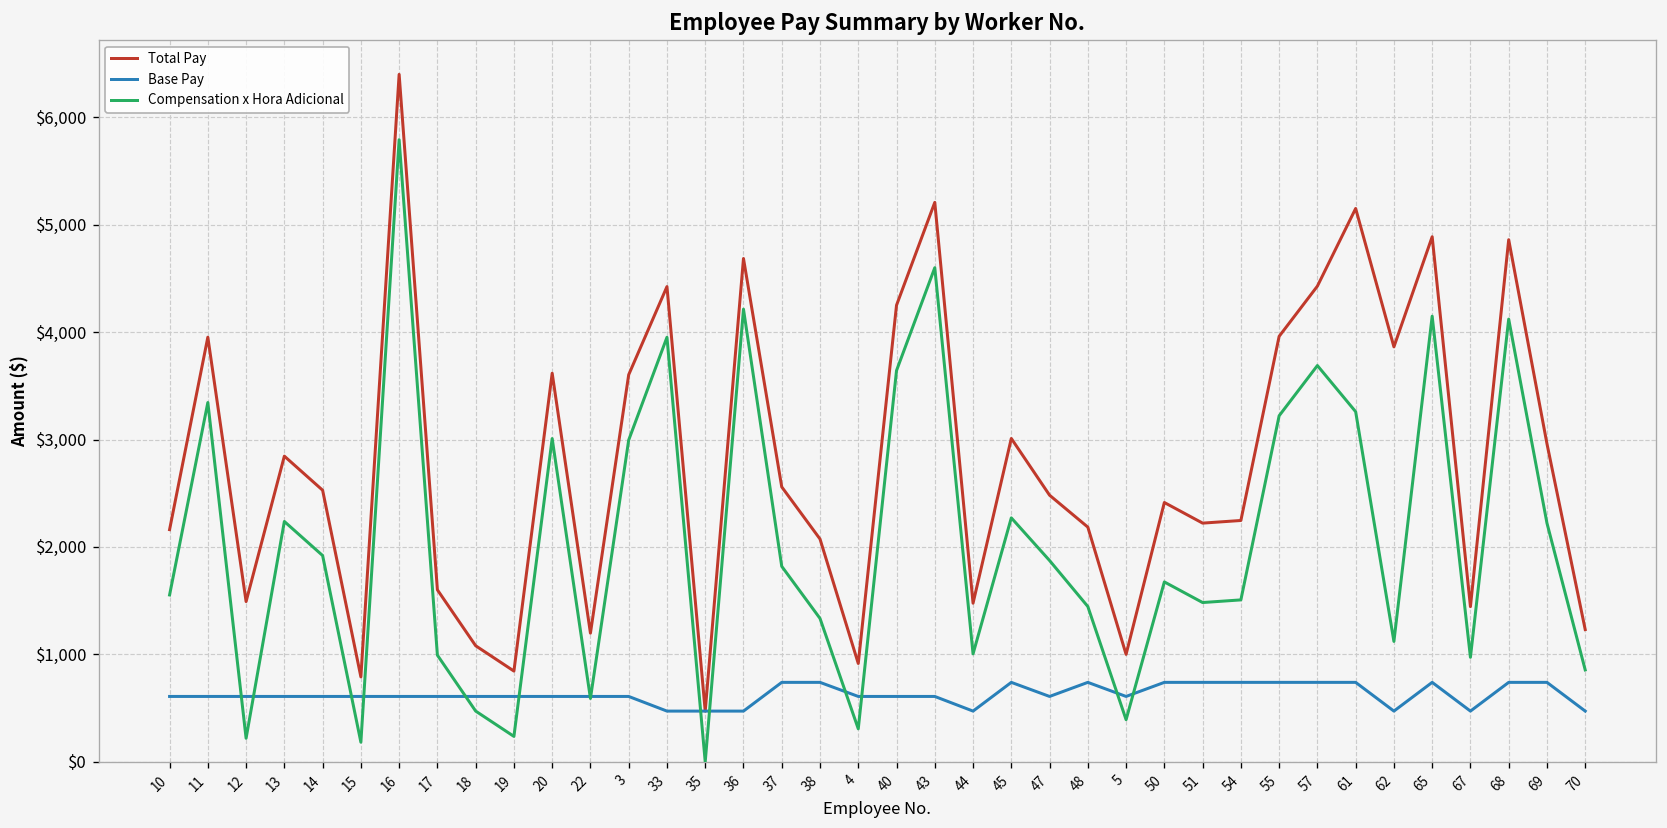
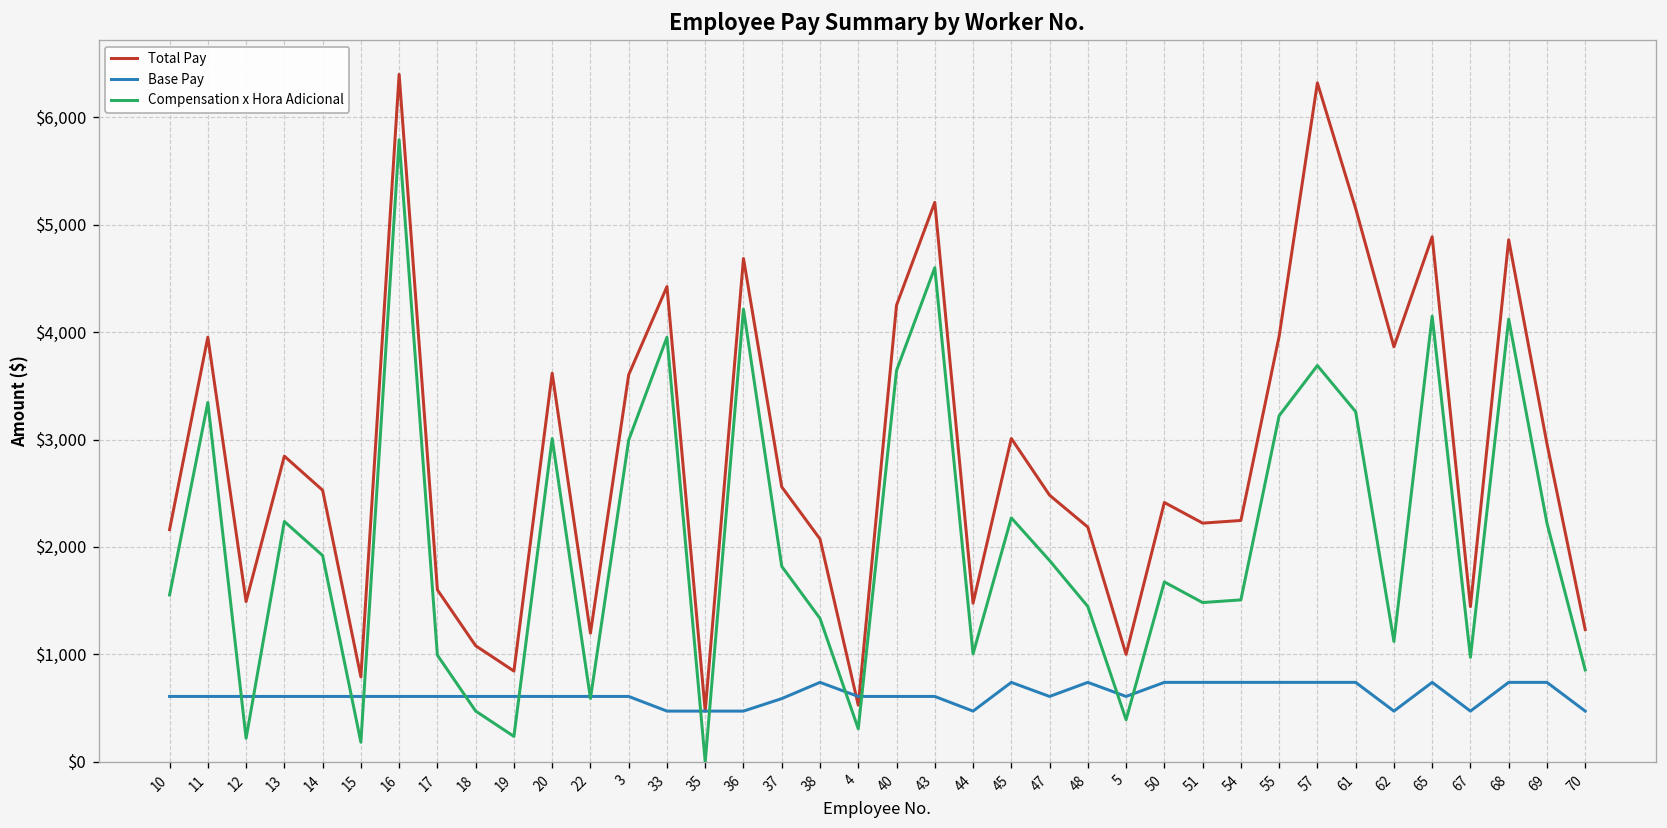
  {
    "Total Pay": {
      "10": "$2,200",
      "11": "$4,000",
      "12": "$1,500",
      "13": "$2,800",
      "14": "$2,500",
      "15": "$800",
      "16": "$6,400",
      "17": "$1,600",
      "18": "$1,100",
      "19": "$800",
      "20": "$3,600",
      "22": "$1,200",
      "3": "$3,600",
      "33": "$4,400",
      "36": "$4,700",
      "37": "$2,600",
      "38": "$2,100",
-     "4": "$900",
+     "4": "$500",
      "40": "$4,300",
      "43": "$5,200",
      "44": "$1,500",
      "45": "$3,000",
      "47": "$2,500",
      "48": "$2,200",
      "5": "$1,000",
      "50": "$2,400",
      "51": "$2,200",
      "54": "$2,200",
      "55": "$4,000",
-     "57": "$4,400",
+     "57": "$6,300",
      "61": "$5,200",
      "62": "$3,900",
      "65": "$4,900",
      "67": "$1,400",
      "68": "$4,900",
      "69": "$3,000",
      "70": "$1,200"
    },
    "Base Pay": {
      "10": "$600",
      "11": "$600",
      "12": "$600",
      "13": "$600",
      "14": "$600",
      "15": "$600",
      "16": "$600",
      "17": "$600",
      "18": "$600",
      "19": "$600",
      "20": "$600",
      "3": "$600",
      "33": "$500",
      "36": "$500",
-     "37": "$700",
+     "37": "$600",
      "38": "$700",
      "4": "$600",
      "40": "$600",
      "43": "$600",
      "44": "$500",
      "45": "$700",
      "47": "$600",
      "48": "$700",
      "5": "$600",
      "50": "$700",
      "51": "$700",
      "54": "$700",
      "55": "$700",
      "57": "$700",
      "61": "$700",
      "62": "$500",
      "65": "$700",
      "67": "$500",
      "68": "$700",
      "69": "$700",
      "70": "$500"
    },
    "Compensation x Hora Adicional": {
      "10": "$1,600",
      "11": "$3,300",
      "12": "$200",
      "13": "$2,200",
      "14": "$1,900",
      "15": "$200",
      "16": "$5,800",
      "17": "$1,000",
      "18": "$500",
      "19": "$200",
      "20": "$3,000",
      "3": "$3,000",
      "33": "$4,000",
      "35": "$0",
      "36": "$4,200",
      "37": "$1,800",
      "38": "$1,300",
      "4": "$300",
      "40": "$3,600",
      "43": "$4,600",
      "44": "$1,000",
      "45": "$2,300",
      "47": "$1,900",
      "48": "$1,400",
      "5": "$400",
      "50": "$1,700",
      "51": "$1,500",
      "54": "$1,500",
      "55": "$3,200",
      "57": "$3,700",
      "61": "$3,300",
      "62": "$1,100",
      "65": "$4,100",
      "67": "$1,000",
      "68": "$4,100",
      "69": "$2,200",
      "70": "$900"
    }
  }
